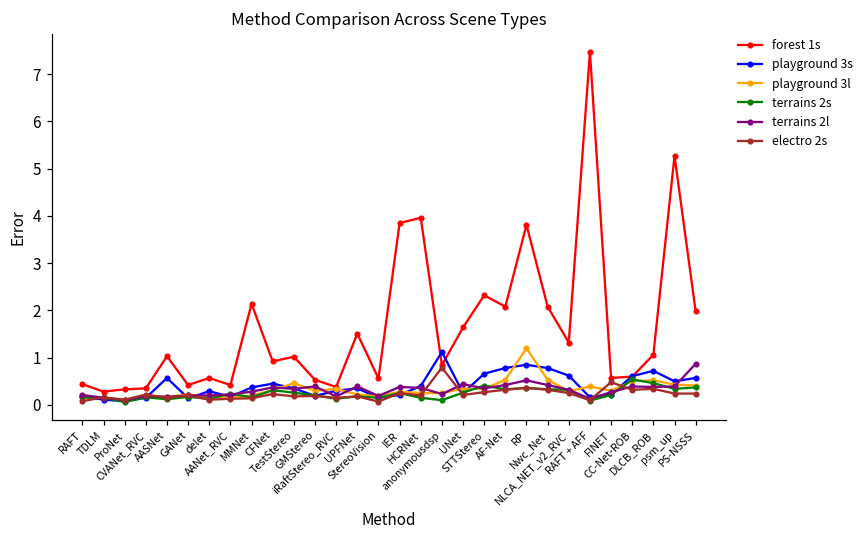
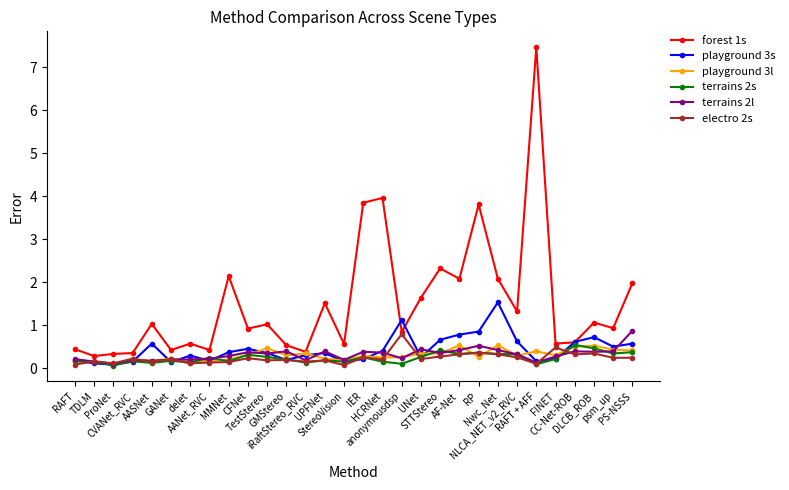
  {
    "forest 1s": {
      "RAFT": 0.4,
      "TDLM": 0.3,
      "ProNet": 0.3,
      "CVANet_RVC": 0.4,
      "AASNet": 1.0,
      "GANet": 0.4,
      "delet": 0.6,
      "AANet_RVC": 0.4,
      "MMNet": 2.1,
      "CFNet": 0.9,
      "TestStereo": 1.0,
      "GMStereo": 0.5,
      "UPFNet": 1.5,
      "StereoVision": 0.6,
      "IER": 3.9,
      "HCRNet": 4.0,
      "UNet": 1.6,
      "STTStereo": 2.3,
      "AF-Net": 2.1,
      "RP": 3.8,
      "Nwc_Net": 2.1,
      "NLCA_NET_v2_RVC": 1.3,
      "RAFT + AFF": 7.5,
      "FINET": 0.6,
      "DLCB_ROB": 1.1,
-     "psm_up": 5.3,
+     "psm_up": 0.9,
      "PS-NSSS": 2.0
    },
    "playground 3s": {
      "AASNet": 0.6,
      "delet": 0.3,
      "MMNet": 0.4,
      "CFNet": 0.5,
      "anonymousdsp": 1.1,
      "STTStereo": 0.7,
      "AF-Net": 0.8,
      "RP": 0.9,
-     "Nwc_Net": 0.8,
+     "Nwc_Net": 1.5,
      "NLCA_NET_v2_RVC": 0.6,
      "DLCB_ROB": 0.7,
      "psm_up": 0.5,
      "PS-NSSS": 0.6
    },
    "playground 3l": {
      "TestStereo": 0.5,
      "GMStereo": 0.3,
      "UNet": 0.3,
      "AF-Net": 0.5,
-     "RP": 1.2,
+     "RP": 0.3,
      "Nwc_Net": 0.5,
      "RAFT + AFF": 0.4
    },
    "terrains 2s": {
      "TestStereo": 0.3,
      "anonymousdsp": 0.1,
      "STTStereo": 0.4
    },
    "terrains 2l": {
      "MMNet": 0.3,
      "CFNet": 0.4,
      "GMStereo": 0.4,
      "IER": 0.4,
      "UNet": 0.4,
      "AF-Net": 0.4,
      "RP": 0.5,
      "Nwc_Net": 0.4,
      "CC-Net-ROB": 0.4,
      "PS-NSSS": 0.9
    },
    "electro 2s": {
      "RAFT": 0.1,
      "CFNet": 0.2,
      "TestStereo": 0.2,
      "StereoVision": 0.1,
      "STTStereo": 0.3,
      "FINET": 0.5,
      "CC-Net-ROB": 0.3,
      "psm_up": 0.2,
      "PS-NSSS": 0.2
    }
  }
